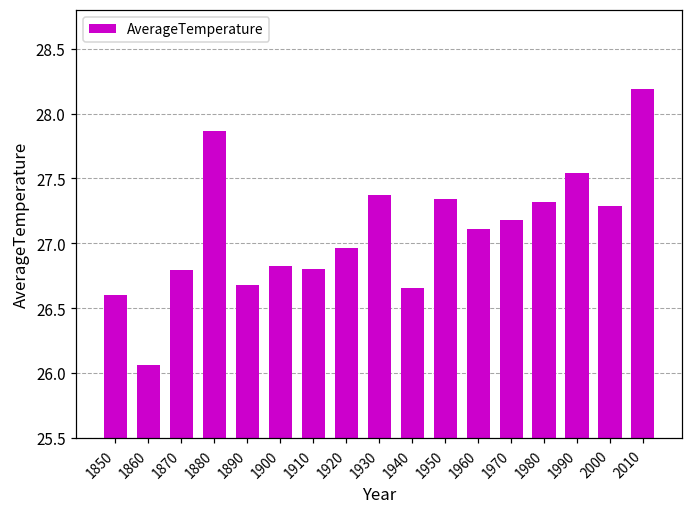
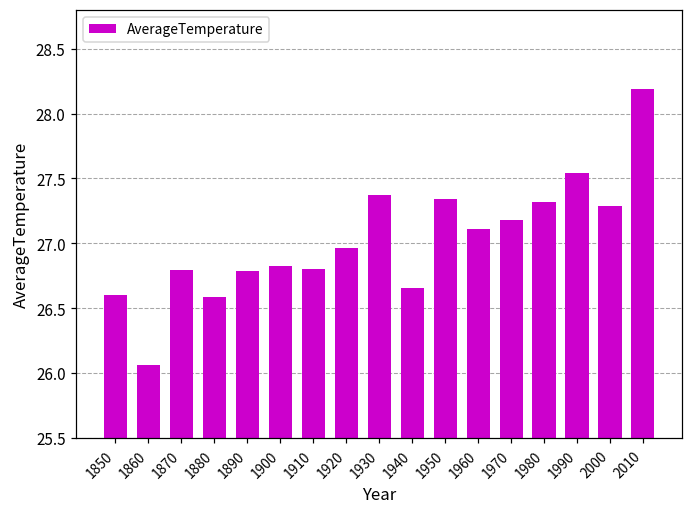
  {
    "1850": 26.60,
    "1860": 26.06,
    "1870": 26.79,
-   "1880": 27.87,
-   "1890": 26.68,
+   "1880": 26.59,
+   "1890": 26.79,
    "1900": 26.83,
    "1910": 26.80,
    "1920": 26.96,
    "1930": 27.37,
    "1940": 26.65,
    "1950": 27.34,
    "1960": 27.11,
    "1970": 27.18,
    "1980": 27.32,
    "1990": 27.54,
    "2000": 27.29,
    "2010": 28.19
  }
